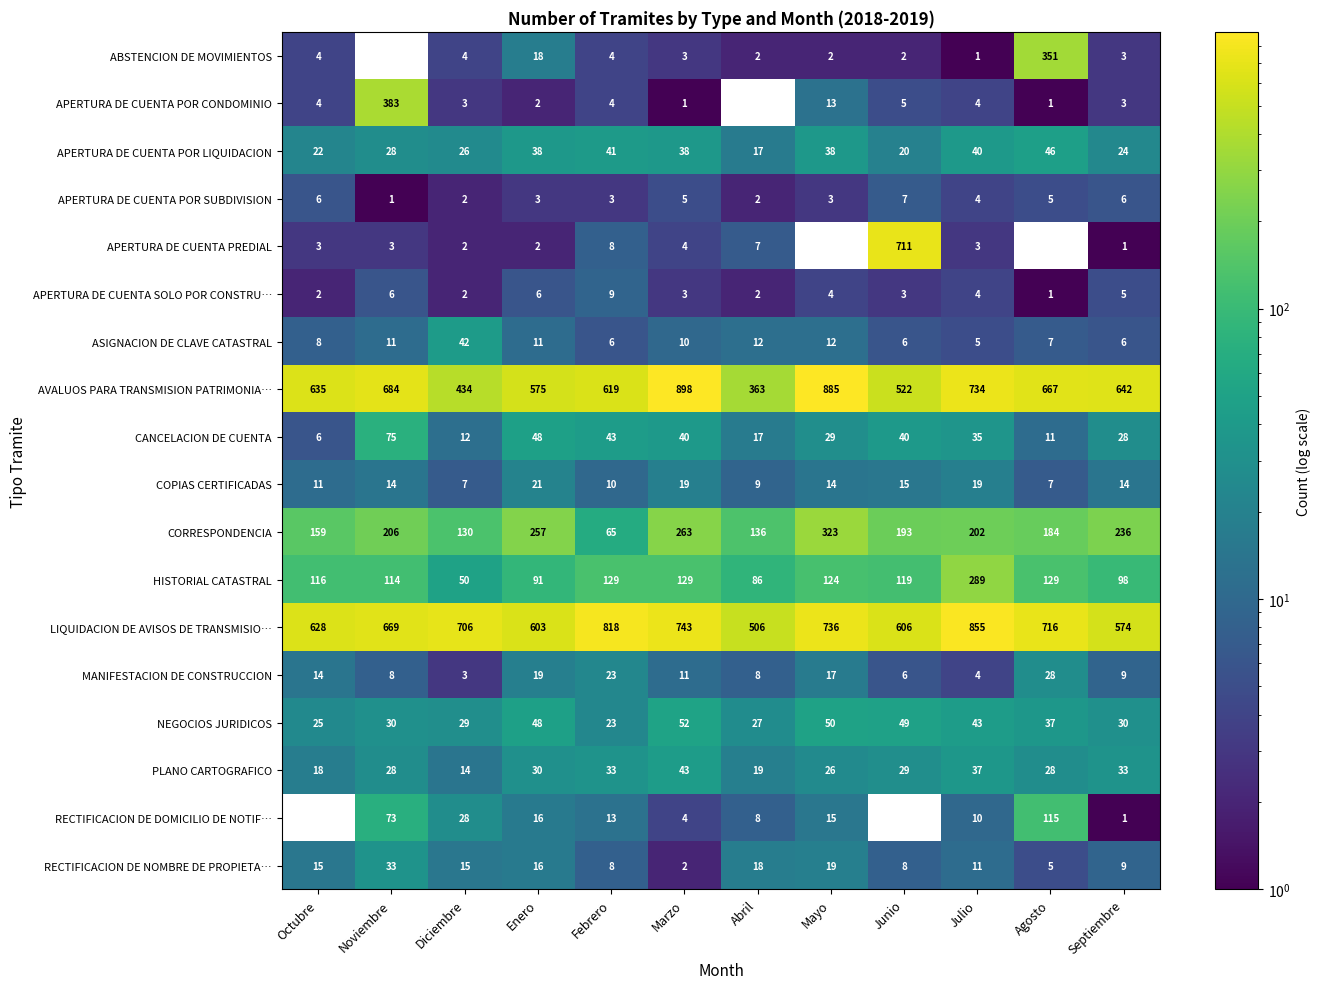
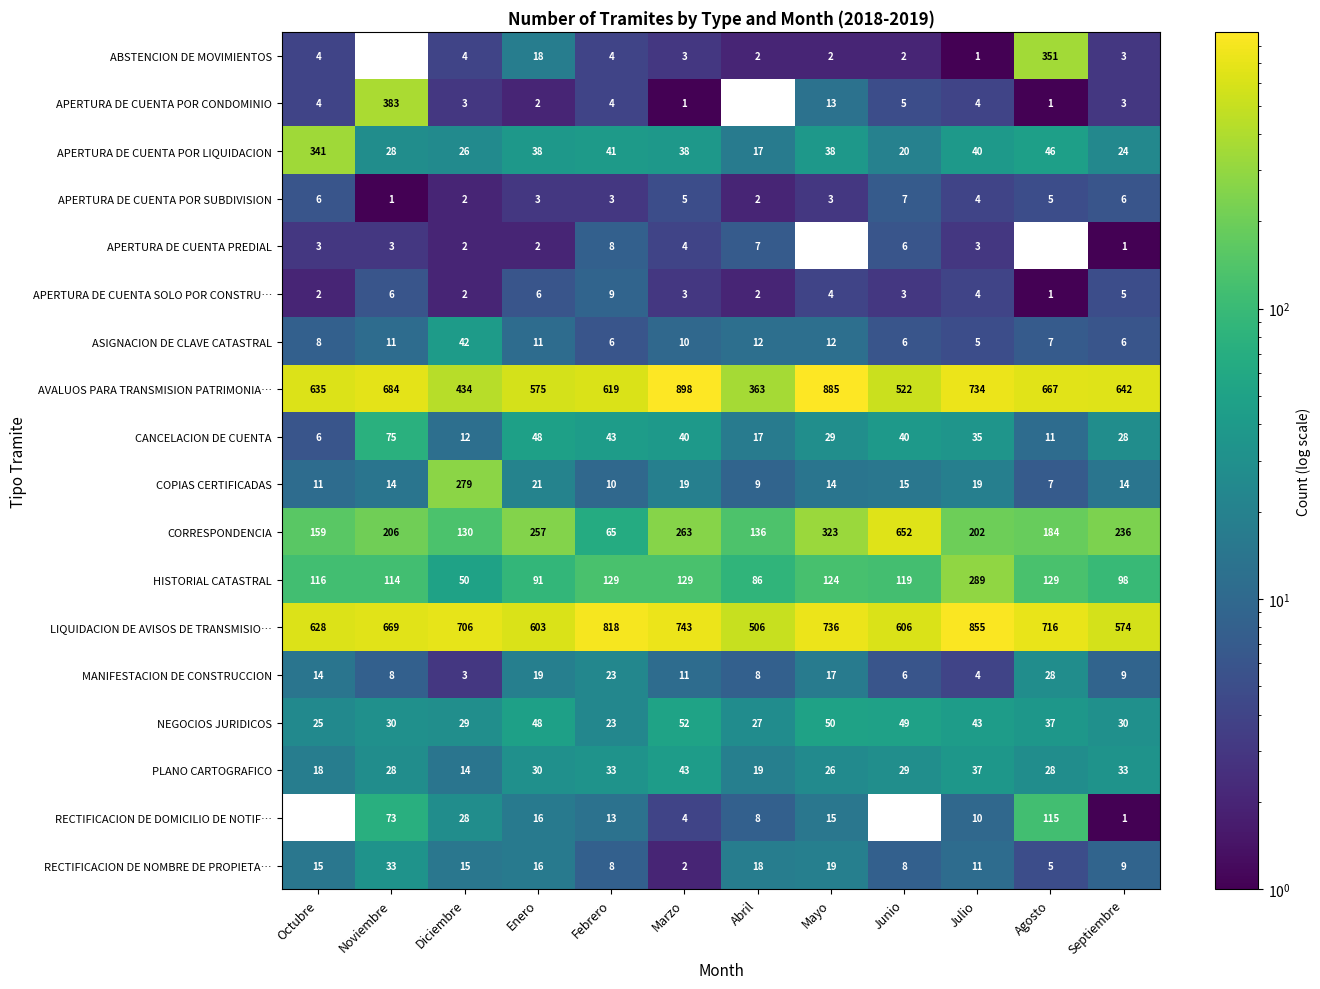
  {
    "APERTURA DE CUENTA POR LIQUIDACION": {
-     "Octubre": 22,
+     "Octubre": 341,
      "Noviembre": 28,
      "Diciembre": 26,
      "Enero": 38,
      "Febrero": 41,
      "Marzo": 38,
      "Abril": 17,
      "Mayo": 38,
      "Junio": 20,
      "Julio": 40,
      "Agosto": 46,
      "Septiembre": 24
    },
    "APERTURA DE CUENTA PREDIAL": {
      "Octubre": 3,
      "Noviembre": 3,
      "Diciembre": 2,
      "Enero": 2,
      "Febrero": 8,
      "Marzo": 4,
      "Abril": 7,
-     "Junio": 711,
+     "Junio": 6,
      "Julio": 3,
      "Septiembre": 1
    },
    "COPIAS CERTIFICADAS": {
      "Octubre": 11,
      "Noviembre": 14,
-     "Diciembre": 7,
+     "Diciembre": 279,
      "Enero": 21,
      "Febrero": 10,
      "Marzo": 19,
      "Abril": 9,
      "Mayo": 14,
      "Junio": 15,
      "Julio": 19,
      "Agosto": 7,
      "Septiembre": 14
    },
    "CORRESPONDENCIA": {
      "Octubre": 159,
      "Noviembre": 206,
      "Diciembre": 130,
      "Enero": 257,
      "Febrero": 65,
      "Marzo": 263,
      "Abril": 136,
      "Mayo": 323,
-     "Junio": 193,
+     "Junio": 652,
      "Julio": 202,
      "Agosto": 184,
      "Septiembre": 236
    }
  }
